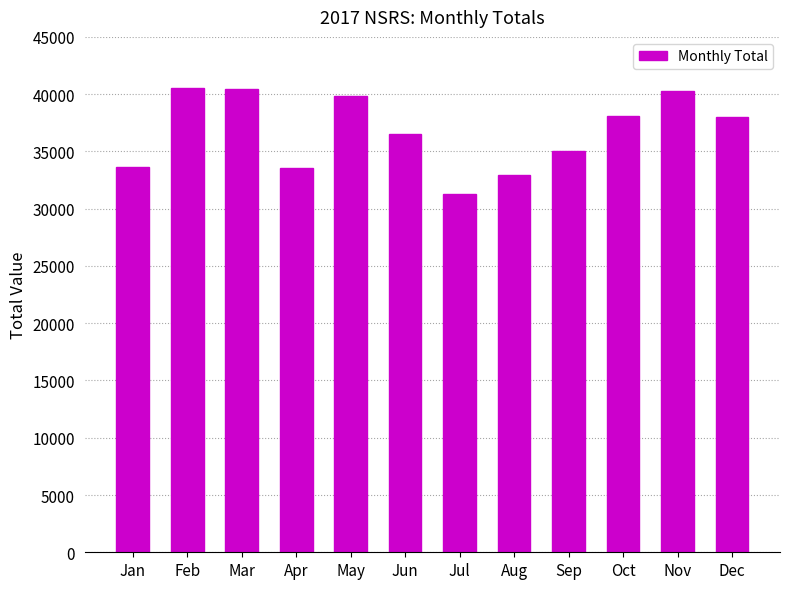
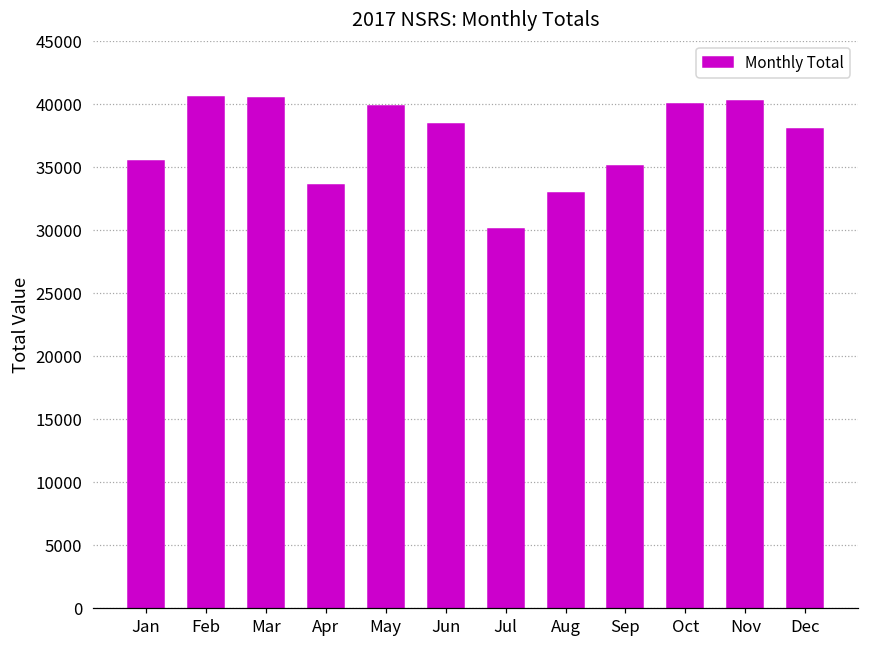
  {
-   "Jan": 33600,
+   "Jan": 35500,
    "Feb": 40600,
    "Mar": 40400,
    "Apr": 33500,
    "May": 39900,
-   "Jun": 36500,
-   "Jul": 31300,
+   "Jun": 38400,
+   "Jul": 30000,
    "Aug": 32900,
    "Sep": 35100,
-   "Oct": 38100,
+   "Oct": 40000,
    "Nov": 40200,
    "Dec": 38000
  }
